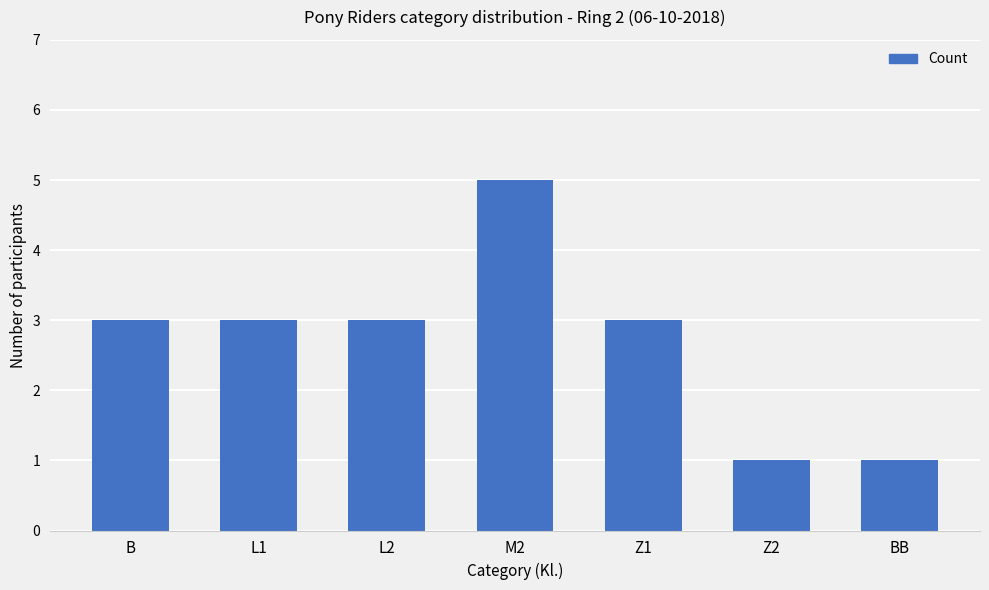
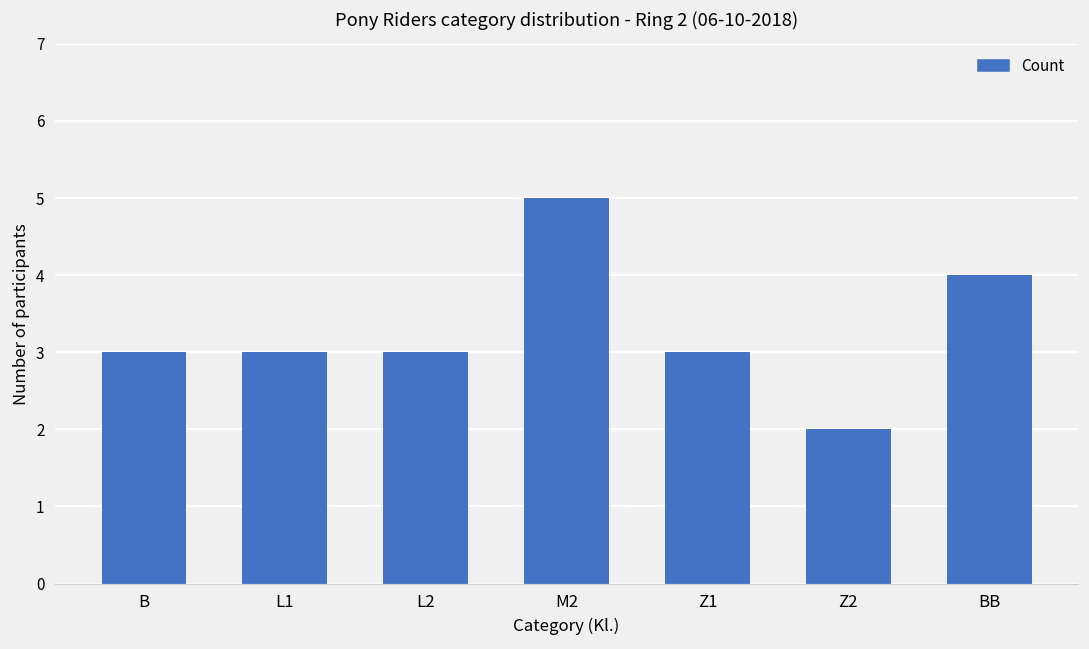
  {
    "B": 3,
    "L1": 3,
    "L2": 3,
    "M2": 5,
    "Z1": 3,
-   "Z2": 1,
-   "BB": 1
+   "Z2": 2,
+   "BB": 4
  }
